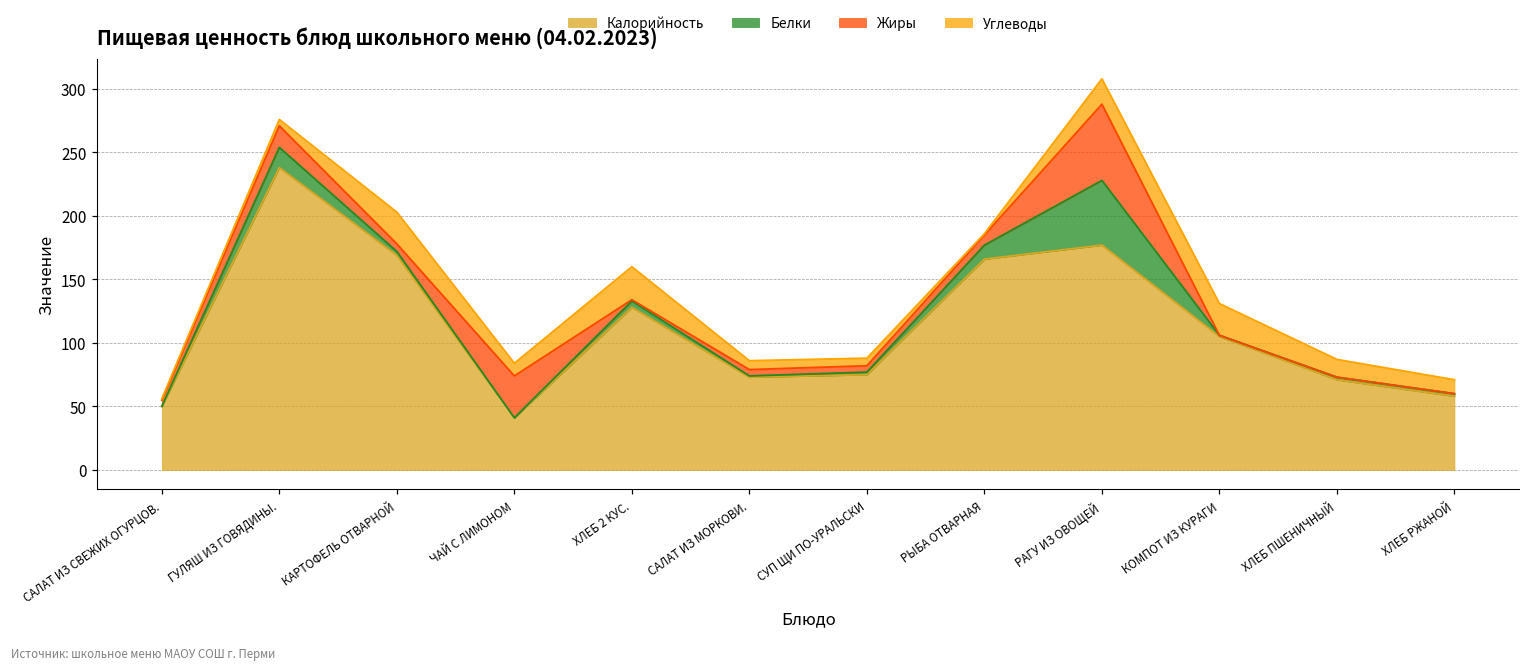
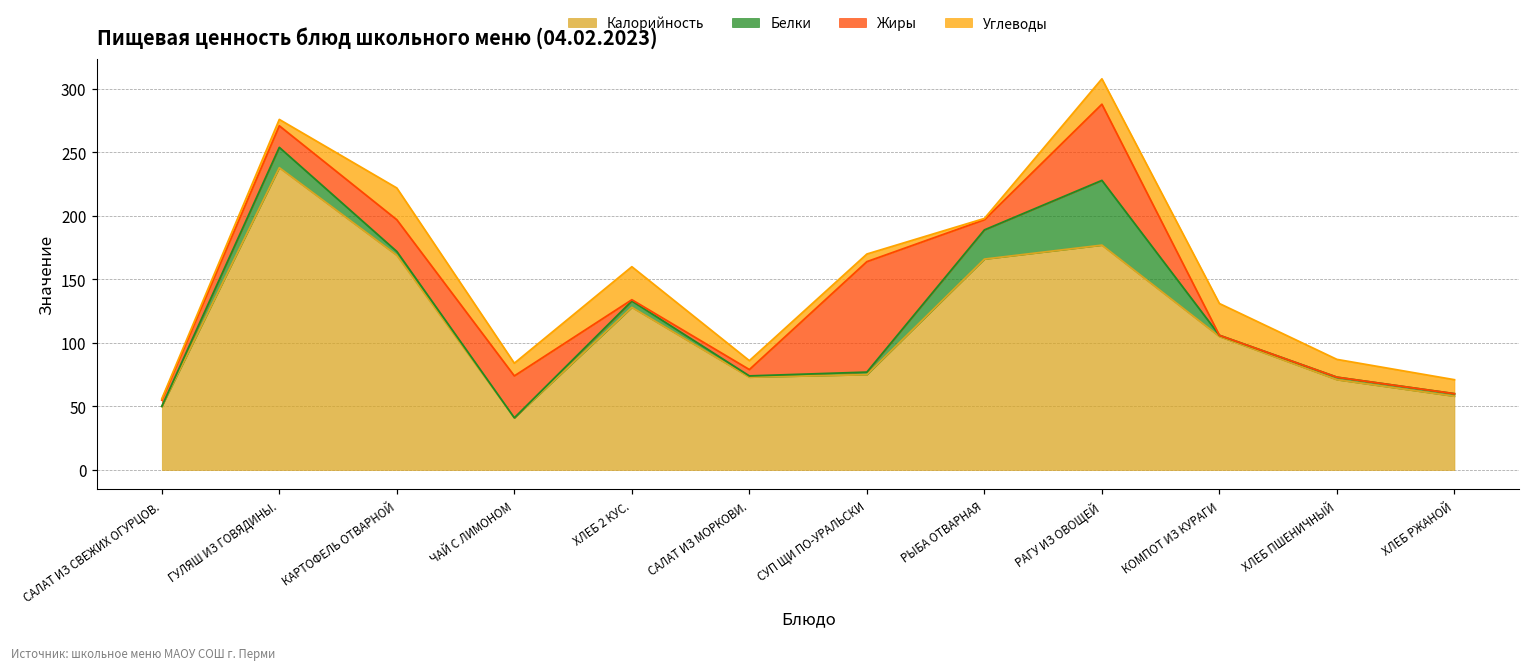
  {
    "Белки": {
      "ГУЛЯШ ИЗ ГОВЯДИНЫ.": 16,
      "КАРТОФЕЛЬ ОТВАРНОЙ": 3,
-     "РЫБА ОТВАРНАЯ": 11,
+     "РЫБА ОТВАРНАЯ": 23,
      "РАГУ ИЗ ОВОЩЕЙ": 51
    },
    "Жиры": {
      "ГУЛЯШ ИЗ ГОВЯДИНЫ.": 17,
-     "КАРТОФЕЛЬ ОТВАРНОЙ": 6,
+     "КАРТОФЕЛЬ ОТВАРНОЙ": 25,
      "ЧАЙ С ЛИМОНОМ": 33,
      "САЛАТ ИЗ МОРКОВИ.": 5,
-     "СУП ЩИ ПО-УРАЛЬСКИ": 5,
+     "СУП ЩИ ПО-УРАЛЬСКИ": 87,
      "РАГУ ИЗ ОВОЩЕЙ": 60
    }
  }
